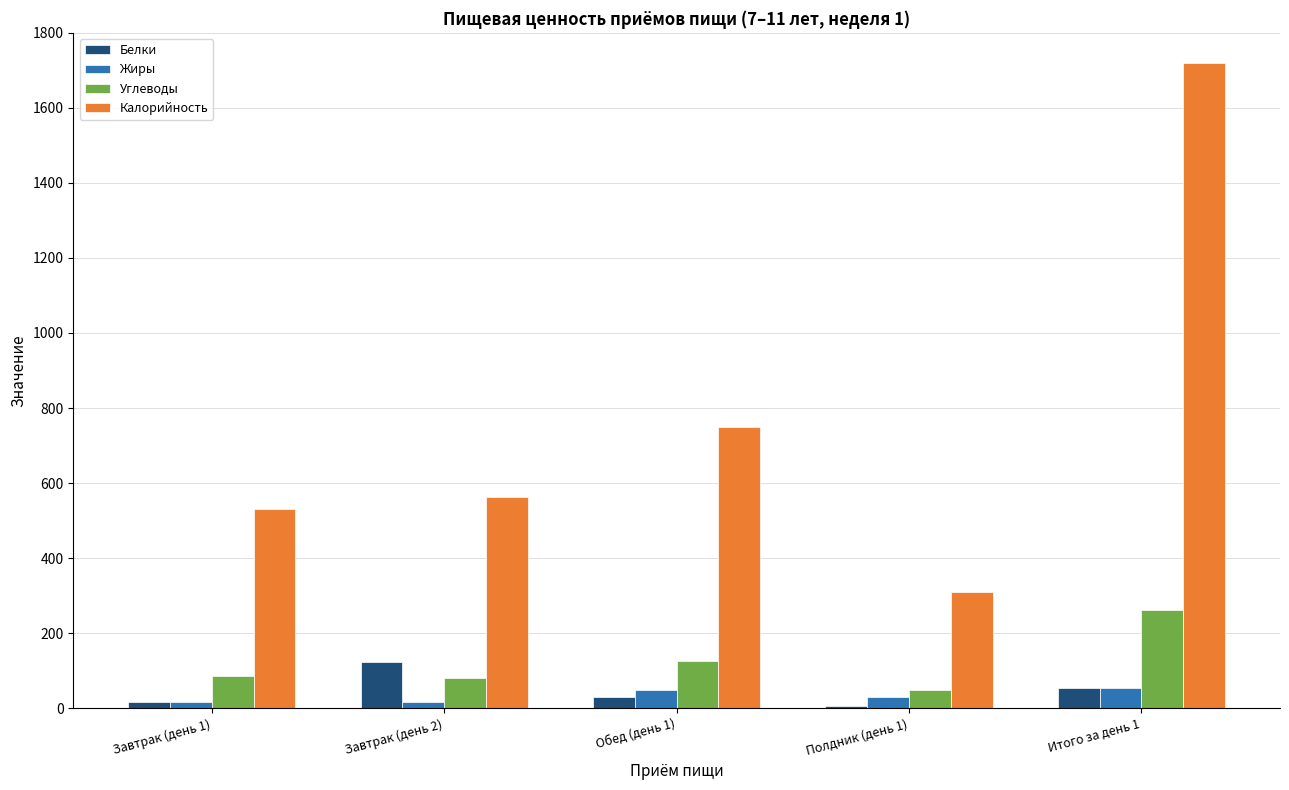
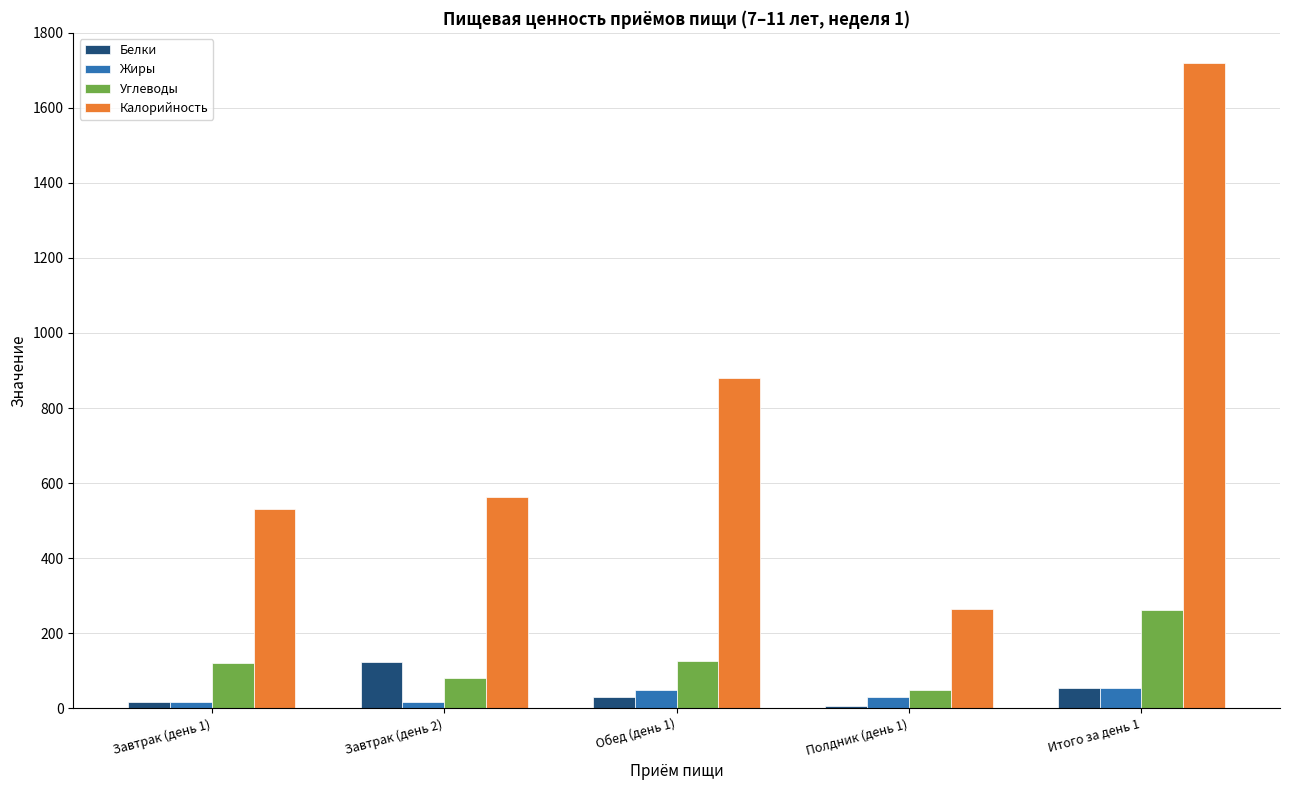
  {
    "Белки": {
      "Завтрак (день 1)": 20,
      "Завтрак (день 2)": 120,
      "Обед (день 1)": 30,
      "Полдник (день 1)": 10,
      "Итого за день 1": 50
    },
    "Жиры": {
      "Завтрак (день 1)": 20,
      "Завтрак (день 2)": 20,
      "Обед (день 1)": 50,
      "Полдник (день 1)": 30,
      "Итого за день 1": 50
    },
    "Углеводы": {
-     "Завтрак (день 1)": 90,
+     "Завтрак (день 1)": 120,
      "Завтрак (день 2)": 80,
      "Обед (день 1)": 120,
      "Полдник (день 1)": 50,
      "Итого за день 1": 260
    },
    "Калорийность": {
      "Завтрак (день 1)": 530,
      "Завтрак (день 2)": 560,
-     "Обед (день 1)": 750,
-     "Полдник (день 1)": 310,
+     "Обед (день 1)": 880,
+     "Полдник (день 1)": 260,
      "Итого за день 1": 1720
    }
  }
